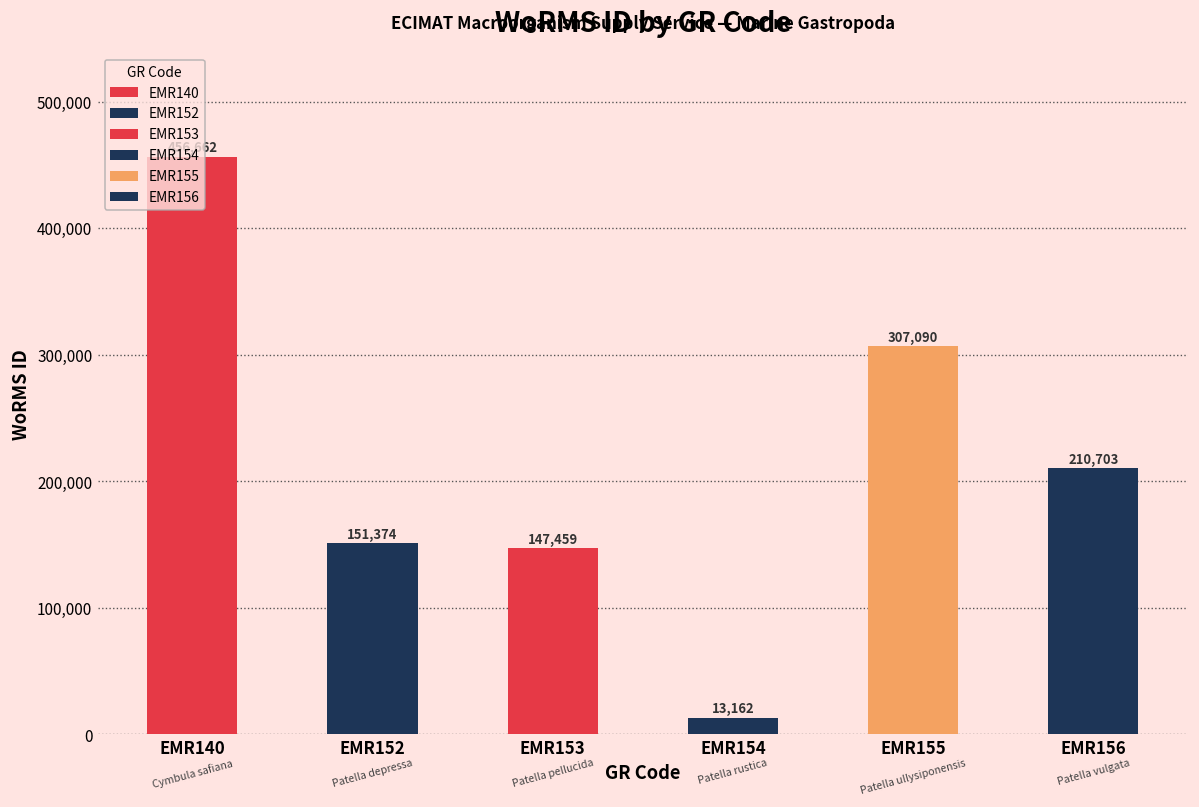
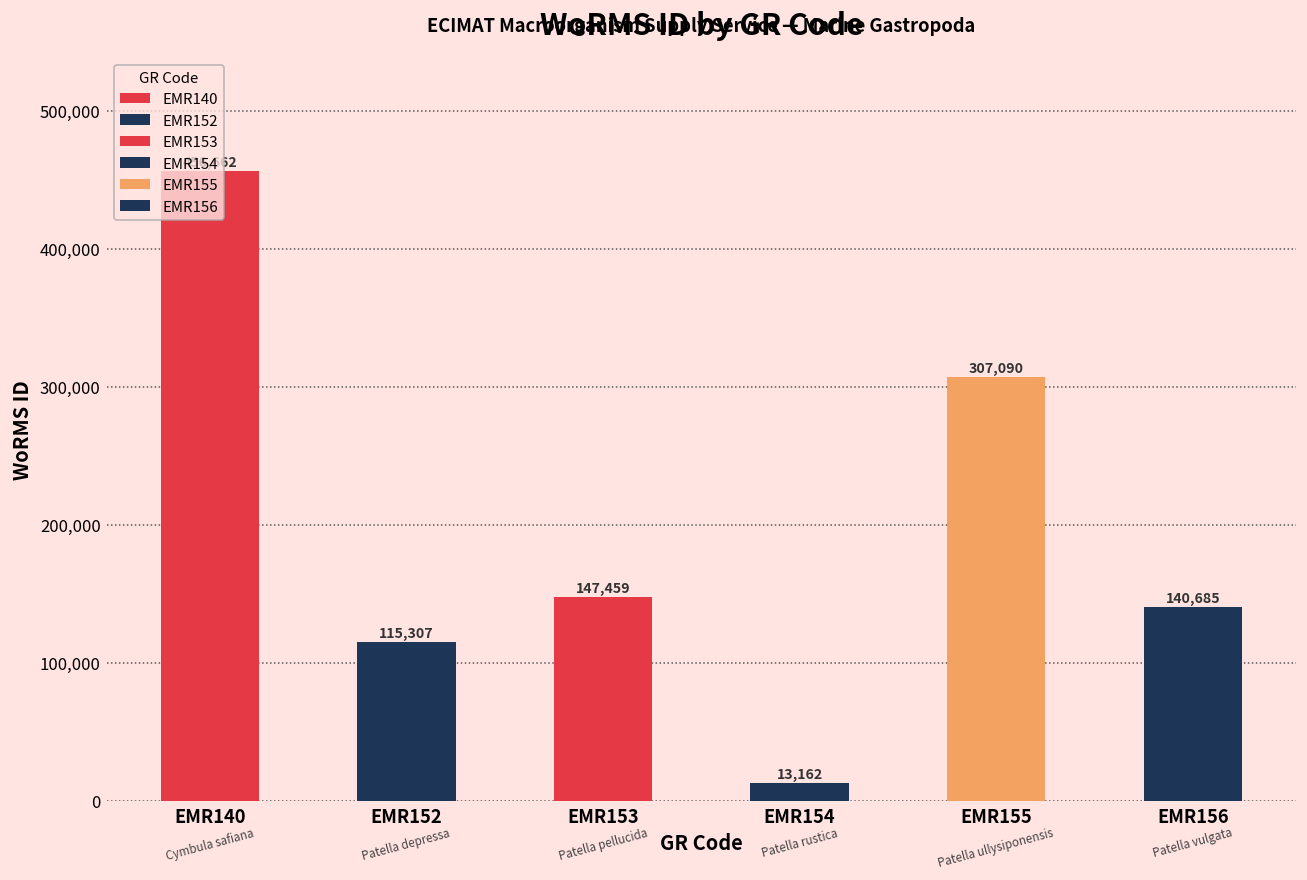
  {
-   "EMR152": "151,374",
+   "EMR152": "115,307",
    "EMR153": "147,459",
    "EMR154": "13,162",
    "EMR155": "307,090",
-   "EMR156": "210,703"
+   "EMR156": "140,685"
  }
